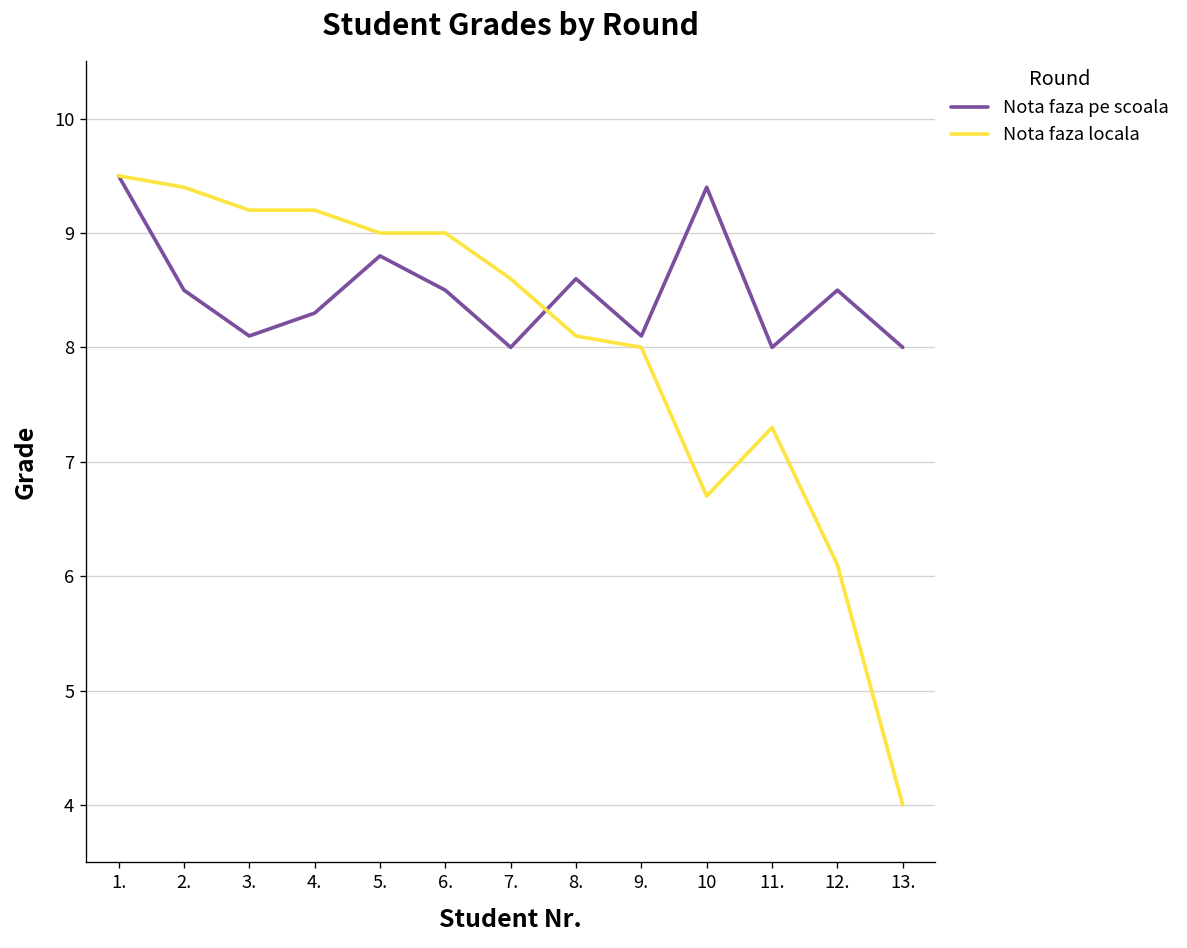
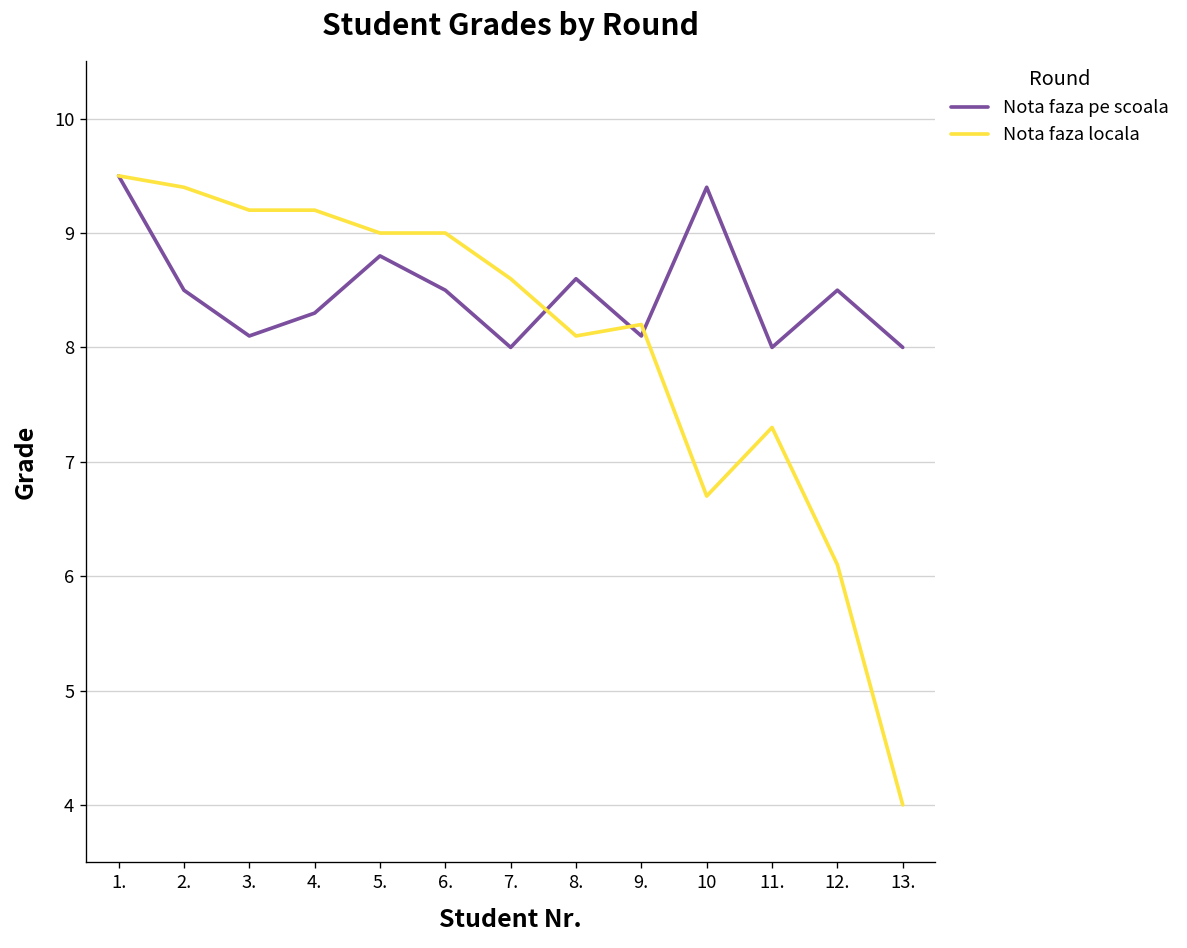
  {
    "Nota faza pe scoala": {
      "2.": 8.5,
      "3.": 8.1,
      "4.": 8.3,
      "5.": 8.8,
      "6.": 8.5,
      "7.": 8.0,
      "8.": 8.6,
      "9.": 8.1,
      "10": 9.4,
      "11.": 8.0,
      "12.": 8.5,
      "13.": 8.0
    },
    "Nota faza locala": {
      "2.": 9.4,
      "3.": 9.2,
      "4.": 9.2,
      "5.": 9.0,
      "6.": 9.0,
      "7.": 8.6,
      "8.": 8.1,
-     "9.": 8.0,
+     "9.": 8.2,
      "10": 6.7,
      "11.": 7.3,
      "12.": 6.1,
      "13.": 4.0
    }
  }
